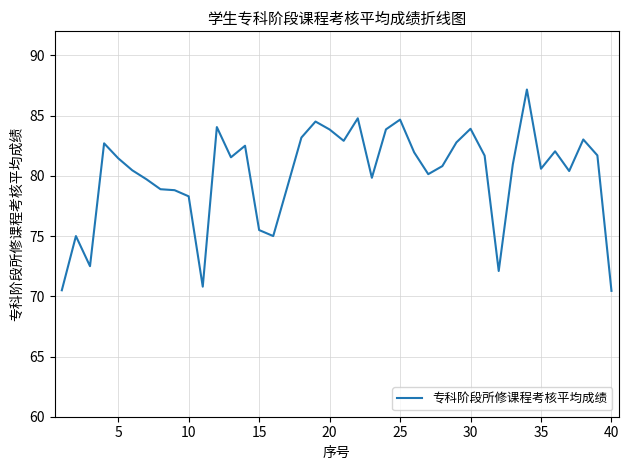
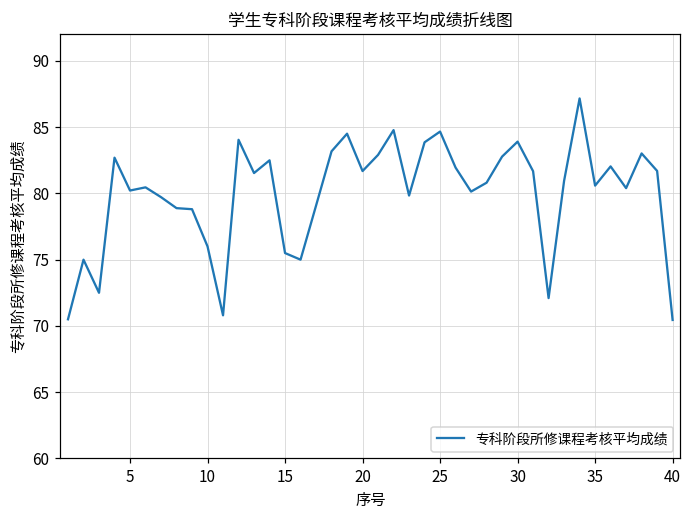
  {
-   "5": 81.5,
-   "10": 78.3,
+   "5": 80.2,
+   "10": 76.0,
    "15": 75.5,
-   "20": 83.9,
+   "20": 81.7,
    "25": 84.7,
    "30": 83.9,
    "35": 80.6,
    "40": 70.5
  }
